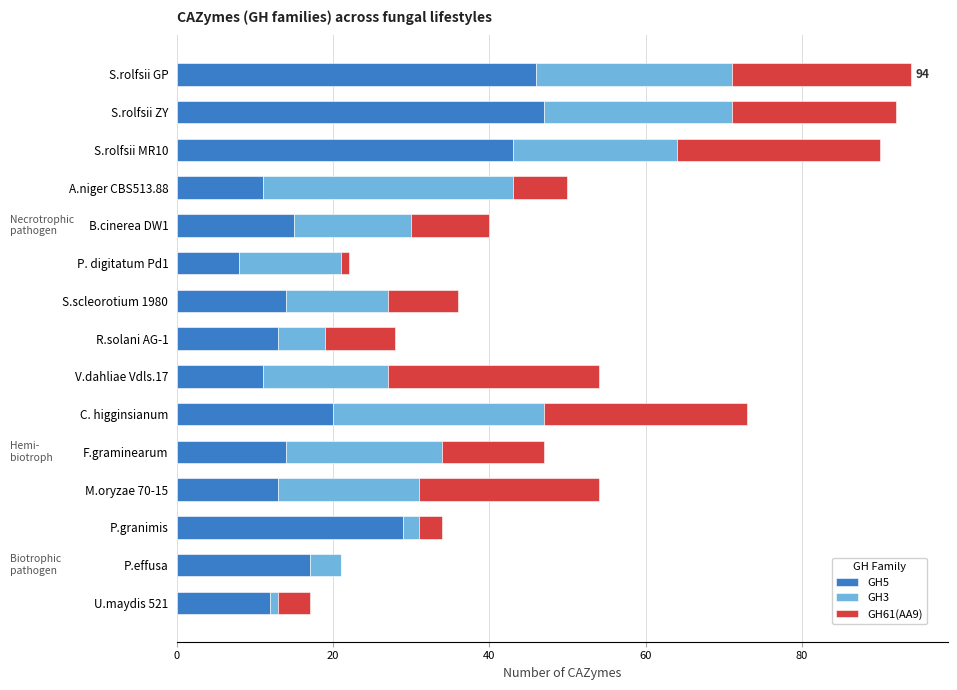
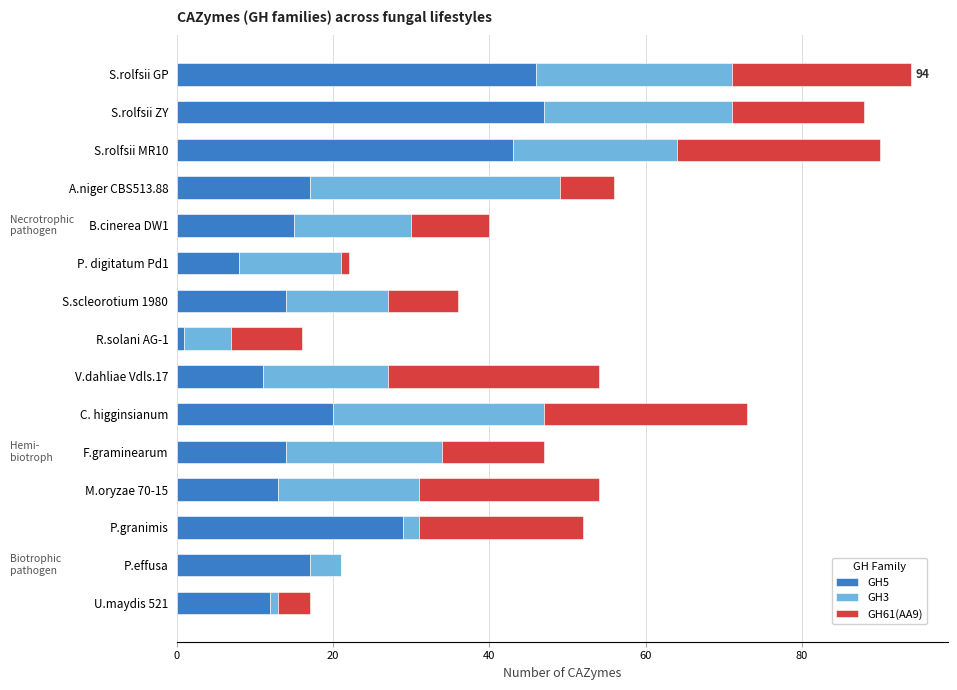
  {
    "GH5": {
      "S.rolfsii GP": 46,
      "S.rolfsii ZY": 47,
      "S.rolfsii MR10": 43,
-     "A.niger CBS513.88": 11,
+     "A.niger CBS513.88": 17,
      "B.cinerea DW1": 15,
      "P. digitatum Pd1": 8,
      "S.scleorotium 1980": 14,
-     "R.solani AG-1": 13,
+     "R.solani AG-1": 1,
      "V.dahliae Vdls.17": 11,
      "C. higginsianum": 20,
      "F.graminearum": 14,
      "M.oryzae 70-15": 13,
      "P.granimis": 29,
      "P.effusa": 17,
      "U.maydis 521": 12
    },
    "GH3": {
      "S.rolfsii GP": 25,
      "S.rolfsii ZY": 24,
      "S.rolfsii MR10": 21,
      "A.niger CBS513.88": 32,
      "B.cinerea DW1": 15,
      "P. digitatum Pd1": 13,
      "S.scleorotium 1980": 13,
      "R.solani AG-1": 6,
      "V.dahliae Vdls.17": 16,
      "C. higginsianum": 27,
      "F.graminearum": 20,
      "M.oryzae 70-15": 18,
      "P.granimis": 2,
      "P.effusa": 4,
      "U.maydis 521": 1
    },
    "GH61(AA9)": {
-     "S.rolfsii ZY": 21,
+     "S.rolfsii ZY": 17,
      "S.rolfsii MR10": 26,
      "A.niger CBS513.88": 7,
      "B.cinerea DW1": 10,
      "P. digitatum Pd1": 1,
      "S.scleorotium 1980": 9,
      "R.solani AG-1": 9,
      "V.dahliae Vdls.17": 27,
      "C. higginsianum": 26,
      "F.graminearum": 13,
      "M.oryzae 70-15": 23,
-     "P.granimis": 3,
+     "P.granimis": 21,
      "P.effusa": 0,
      "U.maydis 521": 4
    }
  }
